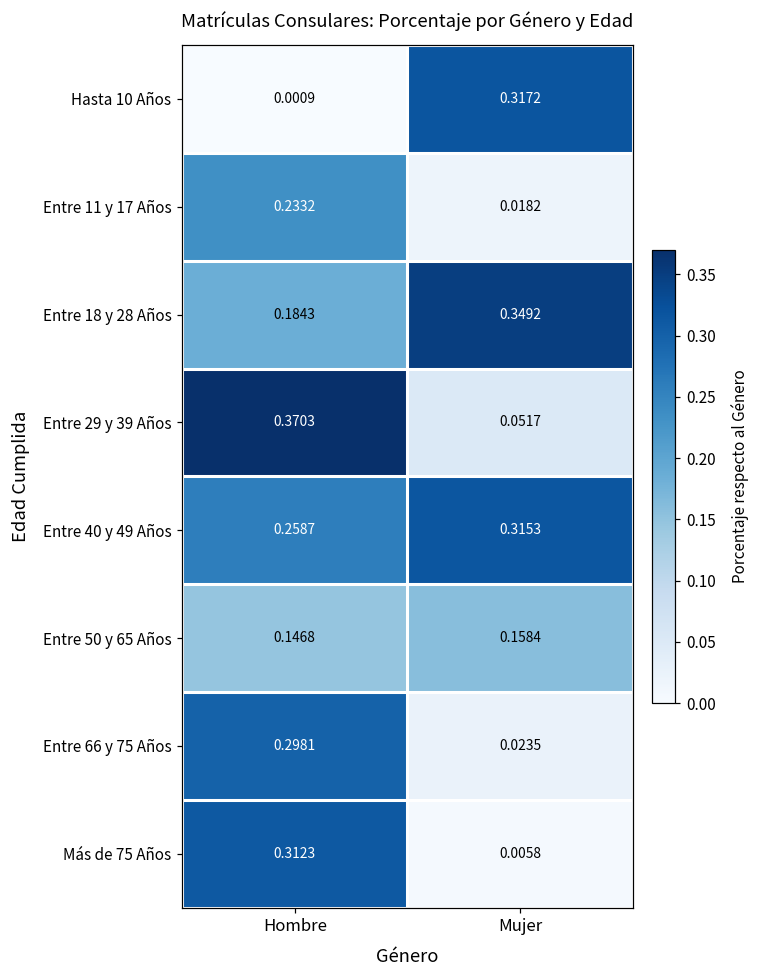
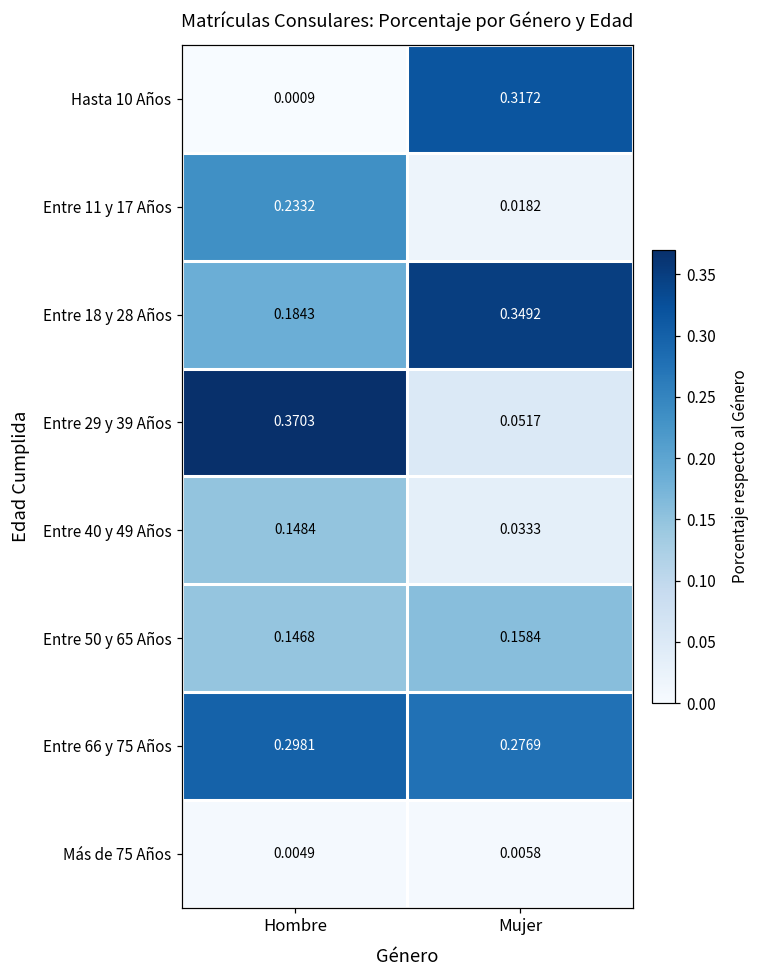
  {
    "Hasta 10 Años": {
      "Hombre": 0.0009,
      "Mujer": 0.3172
    },
    "Entre 11 y 17 Años": {
      "Hombre": 0.2332,
      "Mujer": 0.0182
    },
    "Entre 18 y 28 Años": {
      "Hombre": 0.1843,
      "Mujer": 0.3492
    },
    "Entre 29 y 39 Años": {
      "Hombre": 0.3703,
      "Mujer": 0.0517
    },
    "Entre 40 y 49 Años": {
-     "Hombre": 0.2587,
-     "Mujer": 0.3153
+     "Hombre": 0.1484,
+     "Mujer": 0.0333
    },
    "Entre 50 y 65 Años": {
      "Hombre": 0.1468,
      "Mujer": 0.1584
    },
    "Entre 66 y 75 Años": {
      "Hombre": 0.2981,
-     "Mujer": 0.0235
+     "Mujer": 0.2769
    },
    "Más de 75 Años": {
-     "Hombre": 0.3123,
+     "Hombre": 0.0049,
      "Mujer": 0.0058
    }
  }
